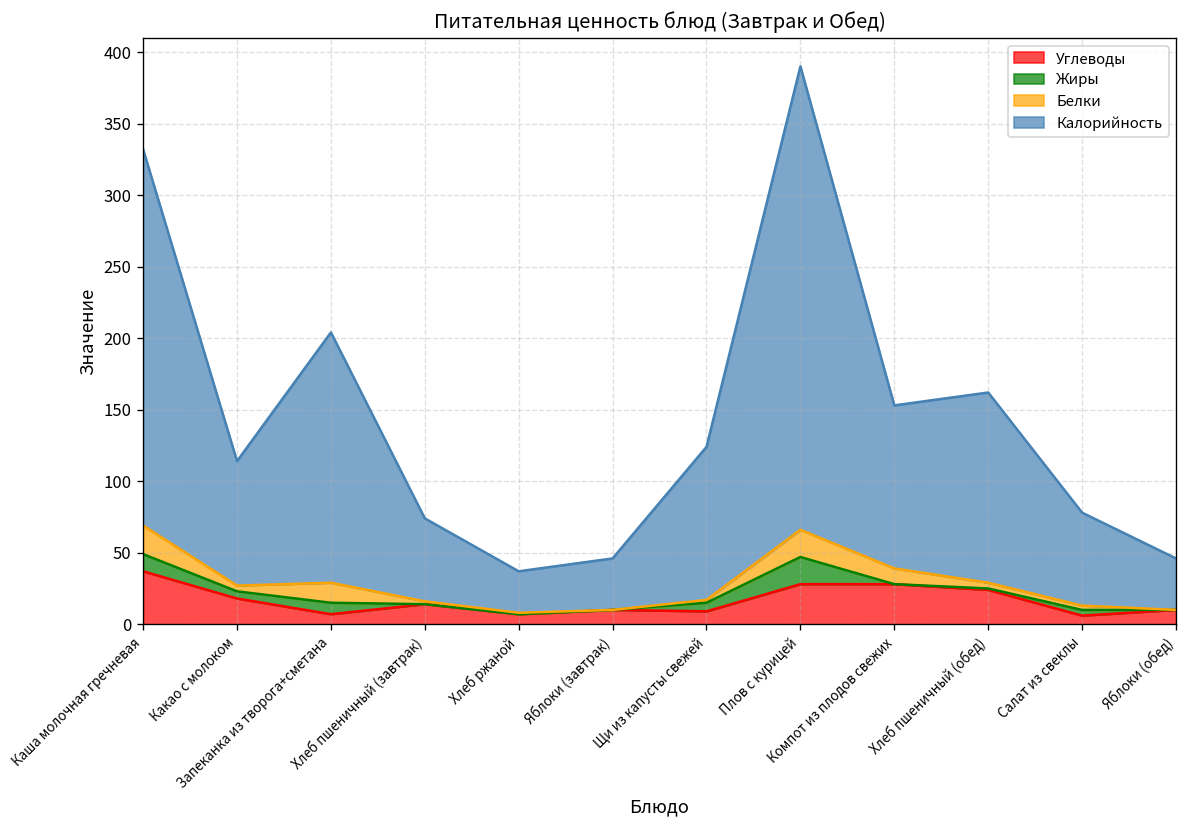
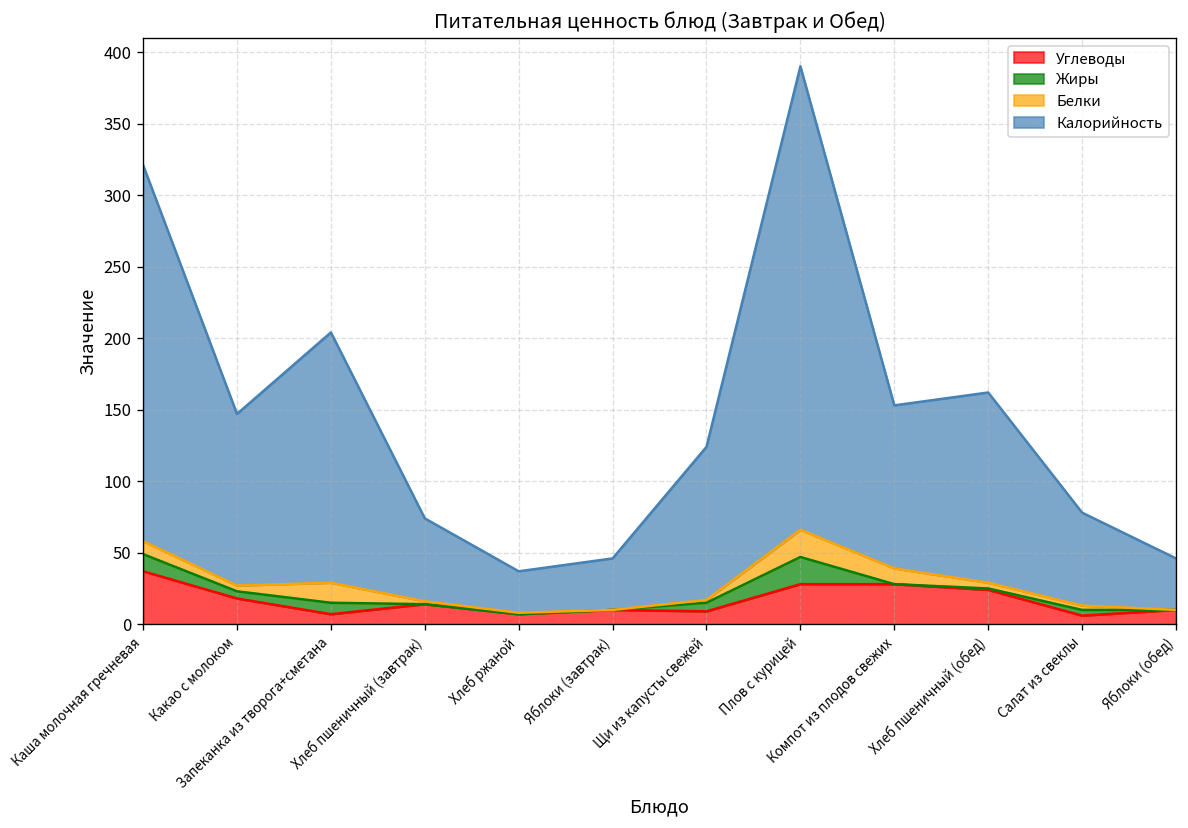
  {
    "Углеводы": {
      "Каша молочная гречневая": 37,
      "Какао с молоком": 18,
      "Запеканка из творога+сметана": 7,
      "Щи из капусты свежей": 9,
      "Плов с курицей": 28,
      "Салат из свеклы": 6
    },
    "Жиры": {
      "Каша молочная гречневая": 12,
      "Какао с молоком": 5,
      "Запеканка из творога+сметана": 8,
      "Плов с курицей": 19,
      "Салат из свеклы": 4
    },
    "Белки": {
-     "Каша молочная гречневая": 20,
+     "Каша молочная гречневая": 9,
      "Какао с молоком": 4,
      "Запеканка из творога+сметана": 14,
      "Плов с курицей": 19,
      "Компот из плодов свежих": 11,
      "Хлеб пшеничный (обед)": 4,
      "Салат из свеклы": 3
    },
    "Калорийность": {
      "Каша молочная гречневая": 263,
-     "Какао с молоком": 87,
+     "Какао с молоком": 120,
      "Запеканка из творога+сметана": 175,
      "Хлеб пшеничный (завтрак)": 58,
      "Хлеб ржаной": 29,
      "Яблоки (завтрак)": 36,
      "Щи из капусты свежей": 107,
      "Плов с курицей": 324,
      "Компот из плодов свежих": 114,
      "Хлеб пшеничный (обед)": 133,
      "Салат из свеклы": 65,
      "Яблоки (обед)": 36
    }
  }
